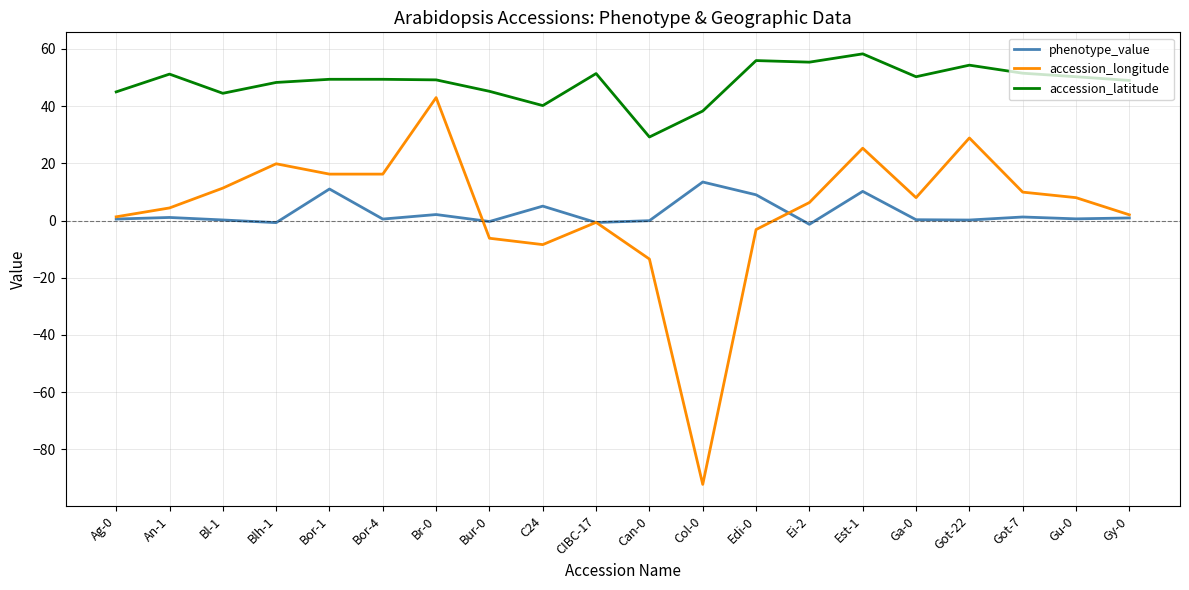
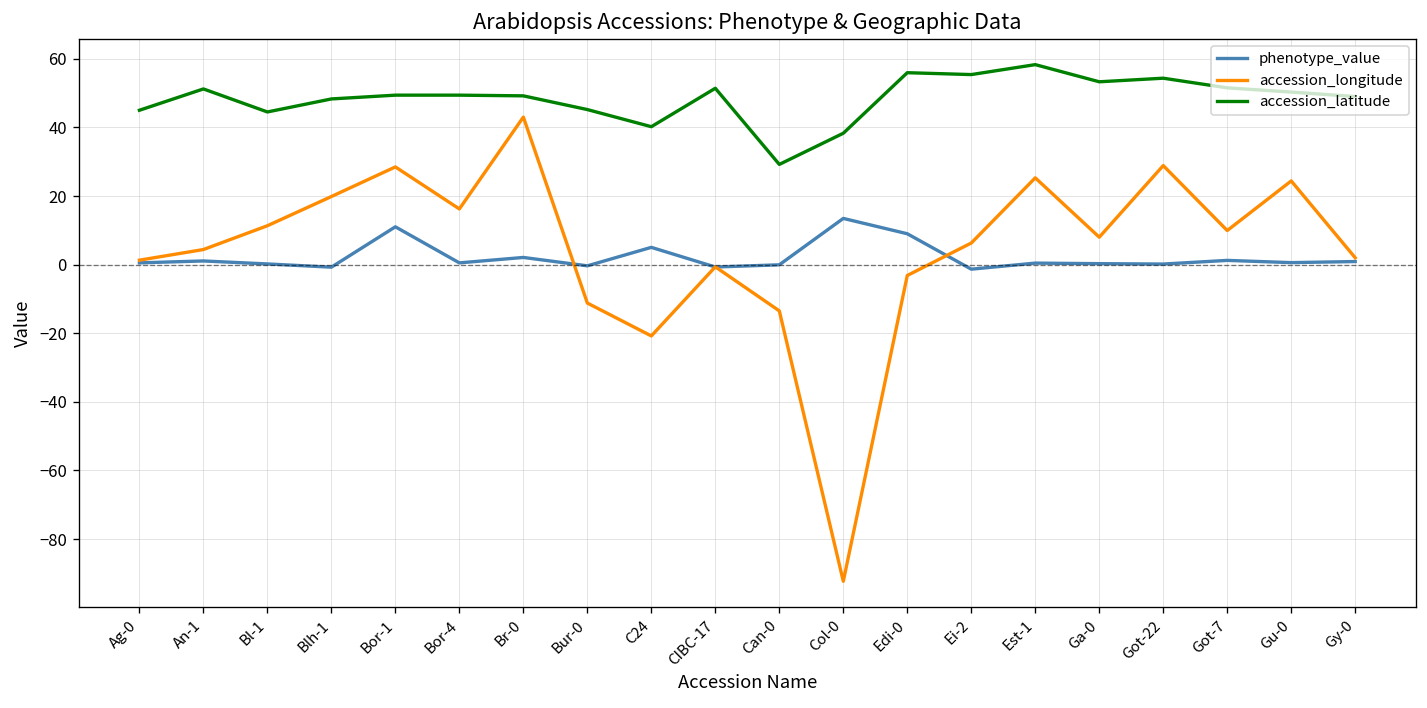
  {
    "phenotype_value": {
      "An-1": 1,
      "Bl-1": 0,
      "Blh-1": -1,
      "Bor-1": 11,
      "Bor-4": 1,
      "Br-0": 2,
      "Bur-0": 0,
      "C24": 5,
      "Can-0": 0,
      "Col-0": 13,
      "Edi-0": 9,
      "Ei-2": -1,
-     "Est-1": 10,
+     "Est-1": 0,
      "Ga-0": 0,
      "Got-22": 0,
      "Got-7": 1,
      "Gu-0": 1,
      "Gy-0": 1
    },
    "accession_longitude": {
      "An-1": 4,
      "Bl-1": 11,
      "Blh-1": 20,
-     "Bor-1": 16,
+     "Bor-1": 28,
      "Bor-4": 16,
      "Br-0": 43,
-     "Bur-0": -6,
-     "C24": -8,
+     "Bur-0": -11,
+     "C24": -21,
      "Can-0": -13,
      "Col-0": -92,
      "Edi-0": -3,
      "Ei-2": 6,
      "Est-1": 25,
      "Ga-0": 8,
      "Got-22": 29,
      "Got-7": 10,
-     "Gu-0": 8,
+     "Gu-0": 24,
      "Gy-0": 2
    },
    "accession_latitude": {
      "Ag-0": 45,
      "An-1": 51,
      "Bl-1": 45,
      "Blh-1": 48,
      "Bor-1": 49,
      "Bor-4": 49,
      "Br-0": 49,
      "Bur-0": 45,
      "C24": 40,
      "CIBC-17": 51,
      "Can-0": 29,
      "Col-0": 38,
      "Edi-0": 56,
      "Ei-2": 55,
      "Est-1": 58,
-     "Ga-0": 50,
+     "Ga-0": 53,
      "Got-22": 54
    }
  }
